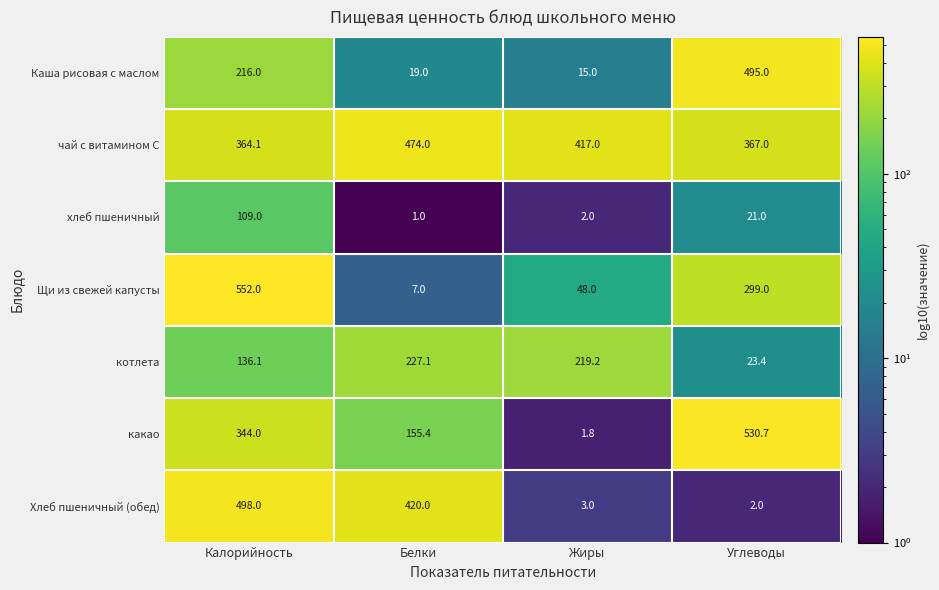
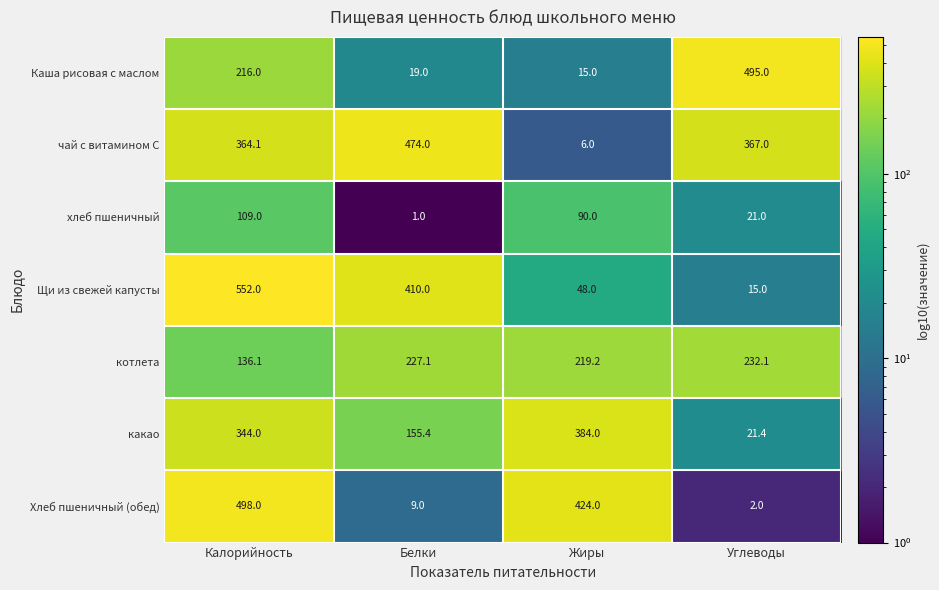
  {
    "Каша рисовая с маслом": {
      "Калорийность": 216.0,
      "Белки": 19.0,
      "Жиры": 15.0,
      "Углеводы": 495.0
    },
    "чай с витамином С": {
      "Калорийность": 364.1,
      "Белки": 474.0,
-     "Жиры": 417.0,
+     "Жиры": 6.0,
      "Углеводы": 367.0
    },
    "хлеб пшеничный": {
      "Калорийность": 109.0,
      "Белки": 1.0,
-     "Жиры": 2.0,
+     "Жиры": 90.0,
      "Углеводы": 21.0
    },
    "Щи из свежей капусты": {
      "Калорийность": 552.0,
-     "Белки": 7.0,
+     "Белки": 410.0,
      "Жиры": 48.0,
-     "Углеводы": 299.0
+     "Углеводы": 15.0
    },
    "котлета": {
      "Калорийность": 136.1,
      "Белки": 227.1,
      "Жиры": 219.2,
-     "Углеводы": 23.4
+     "Углеводы": 232.1
    },
    "какао": {
      "Калорийность": 344.0,
      "Белки": 155.4,
-     "Жиры": 1.8,
-     "Углеводы": 530.7
+     "Жиры": 384.0,
+     "Углеводы": 21.4
    },
    "Хлеб пшеничный (обед)": {
      "Калорийность": 498.0,
-     "Белки": 420.0,
-     "Жиры": 3.0,
+     "Белки": 9.0,
+     "Жиры": 424.0,
      "Углеводы": 2.0
    }
  }
